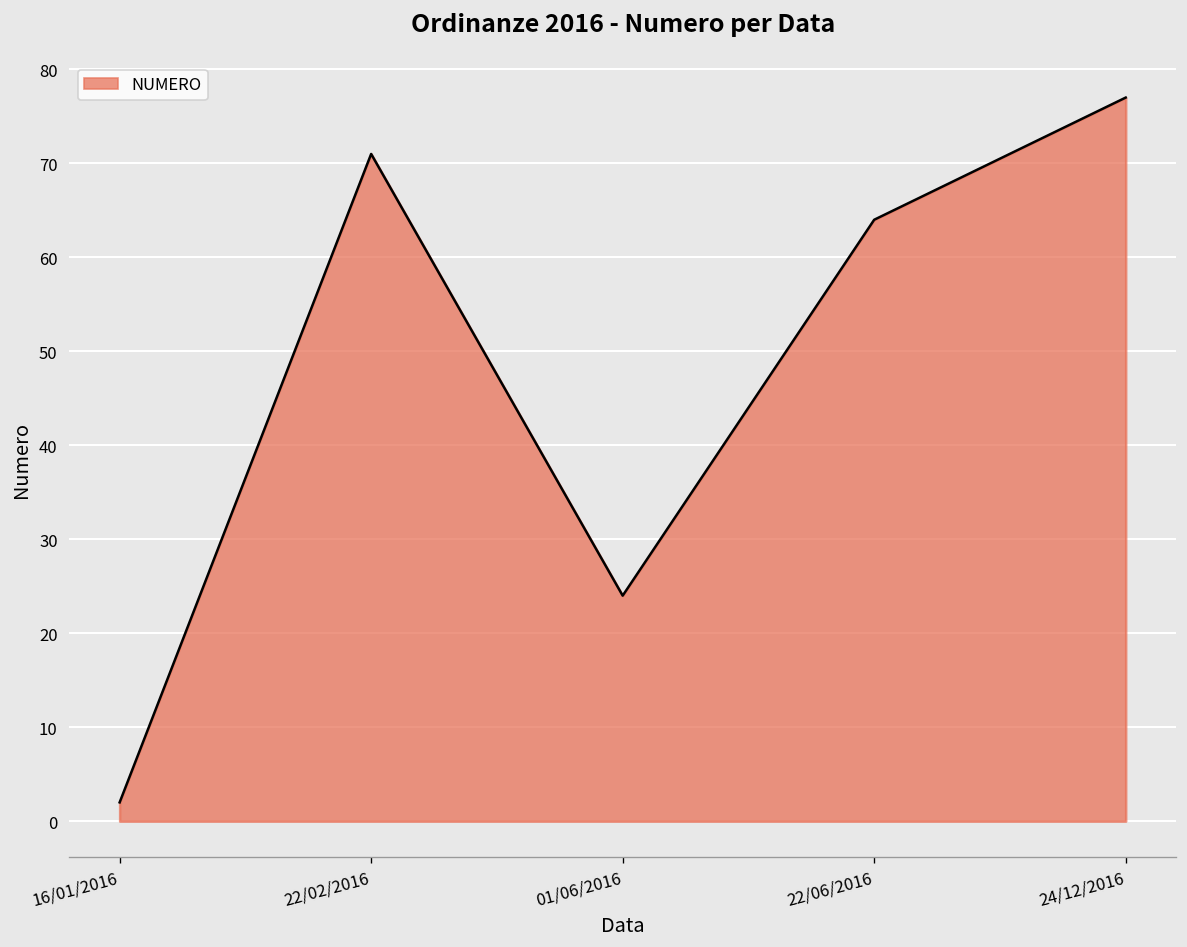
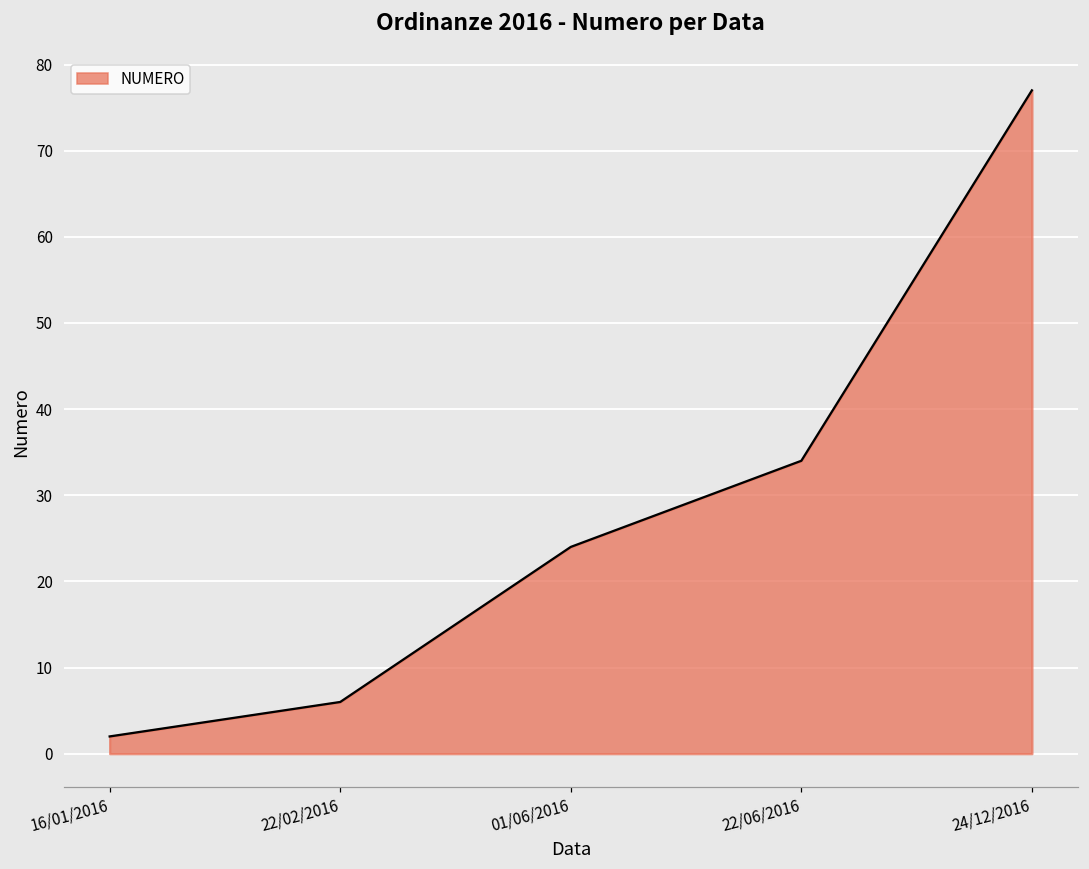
  {
    "16/01/2016": 2,
-   "22/02/2016": 71,
+   "22/02/2016": 6,
    "01/06/2016": 24,
-   "22/06/2016": 64,
+   "22/06/2016": 34,
    "24/12/2016": 77
  }
